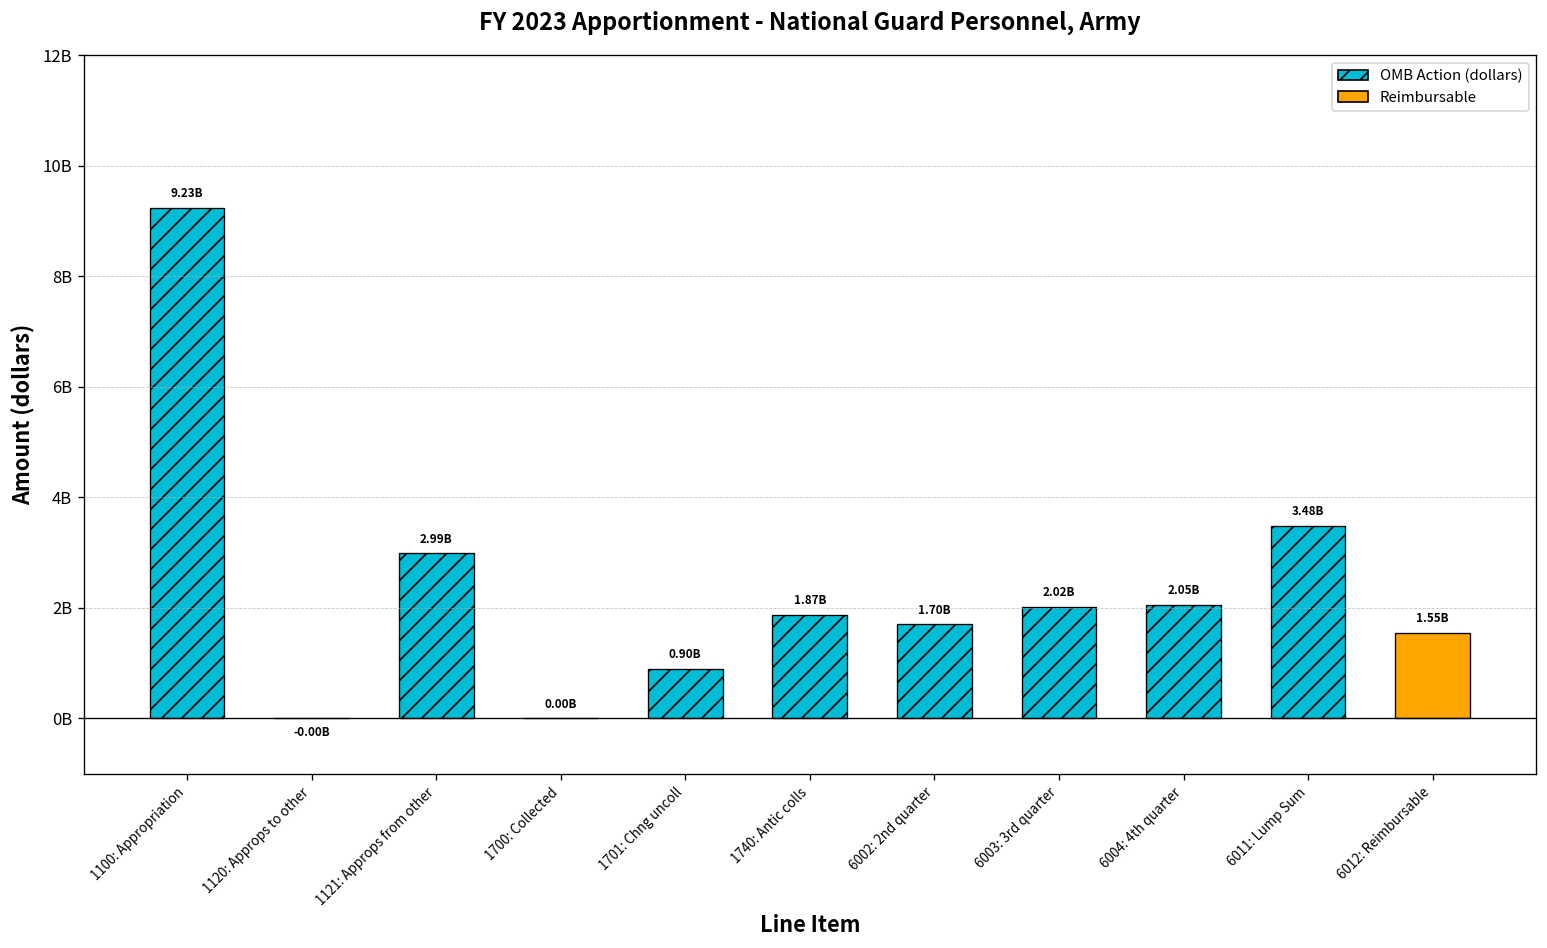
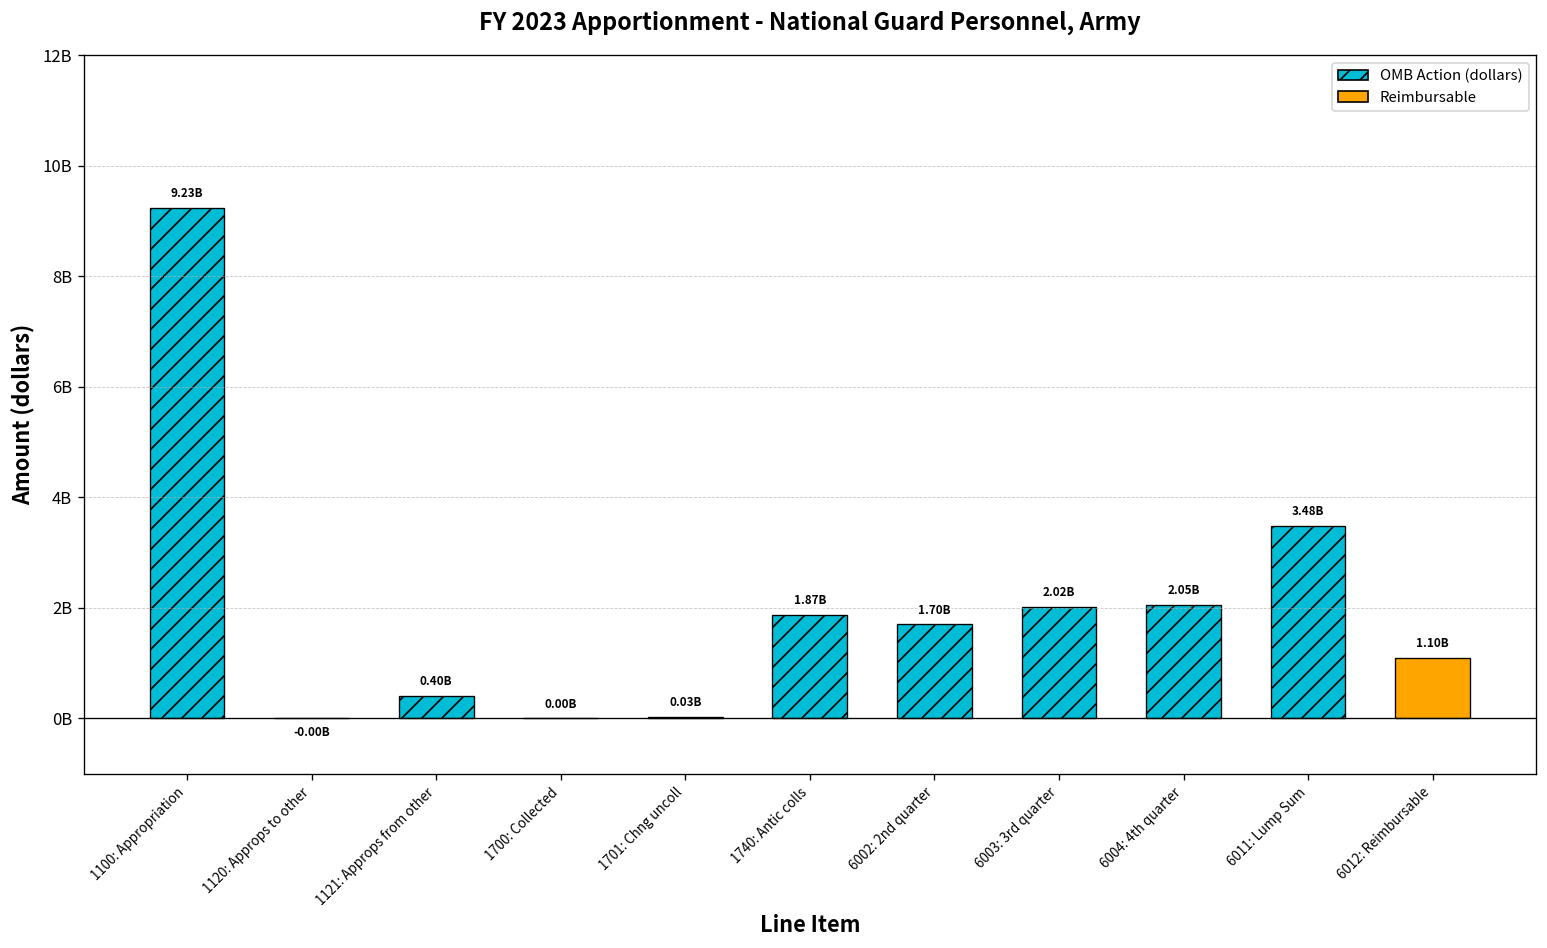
  {
-   "1121: Approps from other": "2.99B",
-   "1701: Chng uncoll": "0.90B",
-   "6012: Reimbursable": "1.55B"
+   "1121: Approps from other": "0.40B",
+   "1701: Chng uncoll": "0.03B",
+   "6012: Reimbursable": "1.10B"
  }
